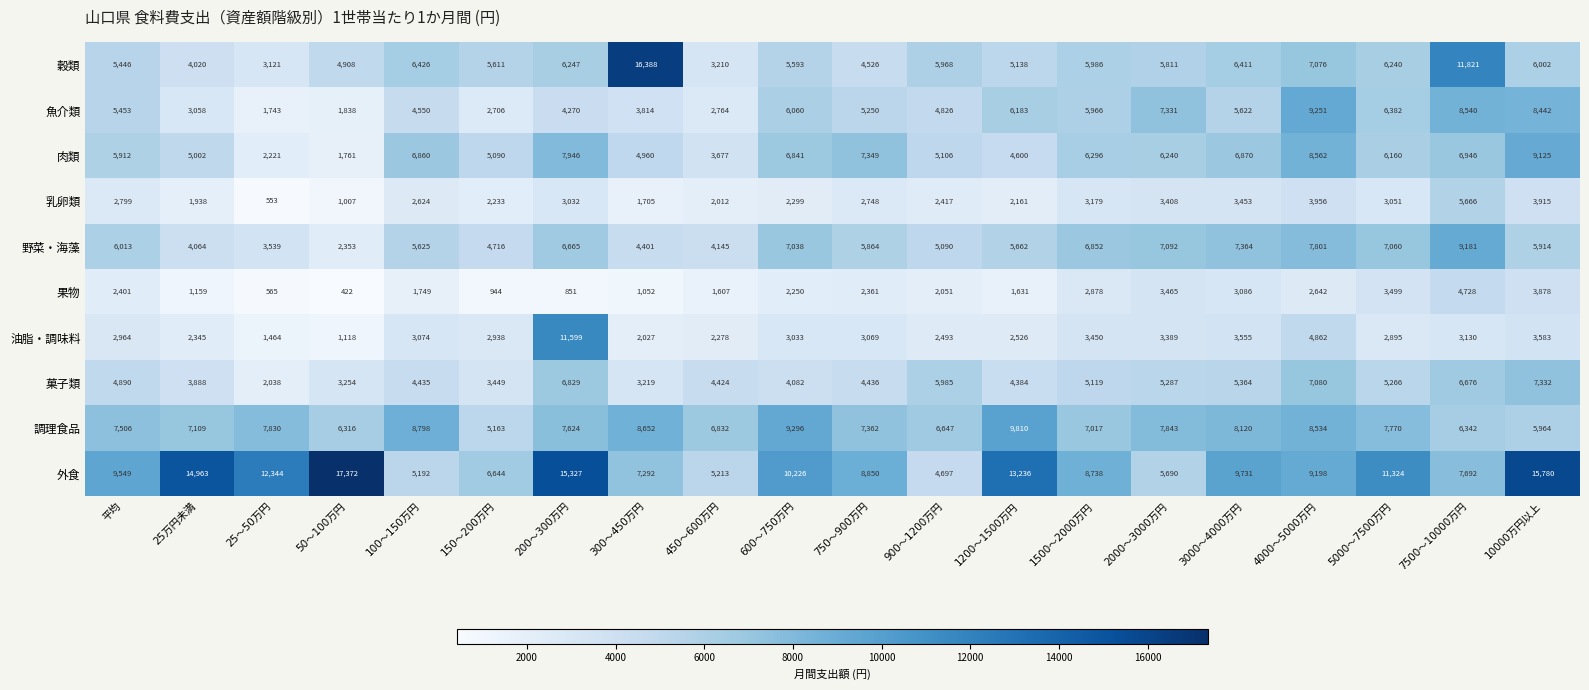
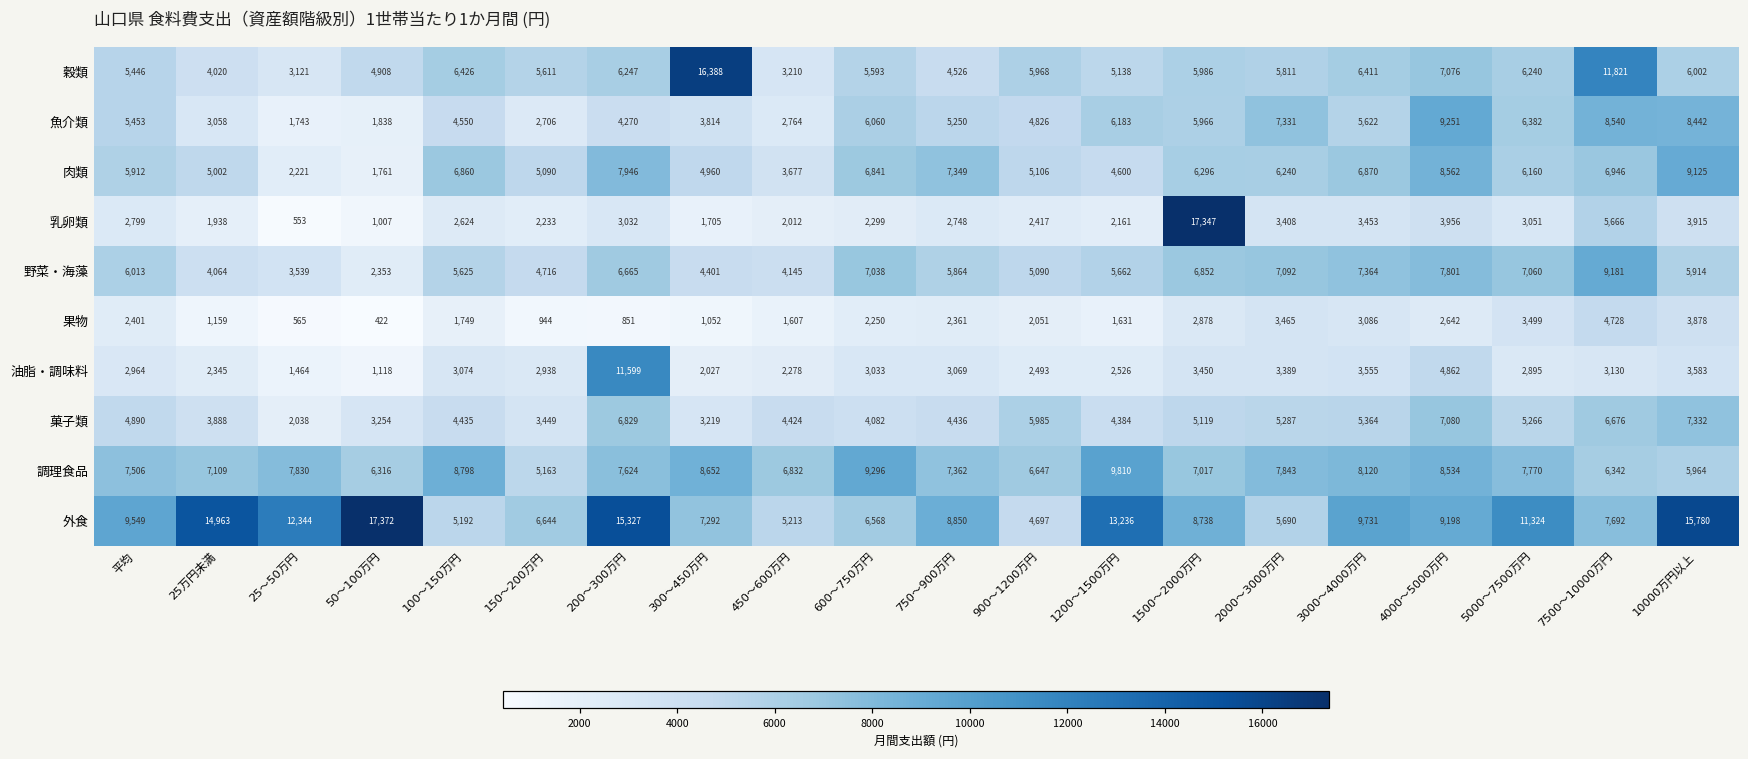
  {
    "穀類": {
      "平均": "5,446",
      "25万円未満": "4,020",
      "25～50万円": "3,121",
      "50～100万円": "4,908",
      "100～150万円": "6,426",
      "150～200万円": "5,611",
      "200～300万円": "6,247",
      "300～450万円": "16,388",
      "450～600万円": "3,210",
      "600～750万円": "5,593",
      "750～900万円": "4,526",
      "900～1200万円": "5,968",
      "1200～1500万円": "5,138",
      "1500～2000万円": "5,986",
      "2000～3000万円": "5,811",
      "3000～4000万円": "6,411",
      "4000～5000万円": "7,076",
      "5000～7500万円": "6,240",
      "7500～10000万円": "11,821",
      "10000万円以上": "6,002"
    },
    "魚介類": {
      "平均": "5,453",
      "25万円未満": "3,058",
      "25～50万円": "1,743",
      "50～100万円": "1,838",
      "100～150万円": "4,550",
      "150～200万円": "2,706",
      "200～300万円": "4,270",
      "300～450万円": "3,814",
      "450～600万円": "2,764",
      "600～750万円": "6,060",
      "750～900万円": "5,250",
      "900～1200万円": "4,826",
      "1200～1500万円": "6,183",
      "1500～2000万円": "5,966",
      "2000～3000万円": "7,331",
      "3000～4000万円": "5,622",
      "4000～5000万円": "9,251",
      "5000～7500万円": "6,382",
      "7500～10000万円": "8,540",
      "10000万円以上": "8,442"
    },
    "肉類": {
      "平均": "5,912",
      "25万円未満": "5,002",
      "25～50万円": "2,221",
      "50～100万円": "1,761",
      "100～150万円": "6,860",
      "150～200万円": "5,090",
      "200～300万円": "7,946",
      "300～450万円": "4,960",
      "450～600万円": "3,677",
      "600～750万円": "6,841",
      "750～900万円": "7,349",
      "900～1200万円": "5,106",
      "1200～1500万円": "4,600",
      "1500～2000万円": "6,296",
      "2000～3000万円": "6,240",
      "3000～4000万円": "6,870",
      "4000～5000万円": "8,562",
      "5000～7500万円": "6,160",
      "7500～10000万円": "6,946",
      "10000万円以上": "9,125"
    },
    "乳卵類": {
      "平均": "2,799",
      "25万円未満": "1,938",
      "25～50万円": "553",
      "50～100万円": "1,007",
      "100～150万円": "2,624",
      "150～200万円": "2,233",
      "200～300万円": "3,032",
      "300～450万円": "1,705",
      "450～600万円": "2,012",
      "600～750万円": "2,299",
      "750～900万円": "2,748",
      "900～1200万円": "2,417",
      "1200～1500万円": "2,161",
-     "1500～2000万円": "3,179",
+     "1500～2000万円": "17,347",
      "2000～3000万円": "3,408",
      "3000～4000万円": "3,453",
      "4000～5000万円": "3,956",
      "5000～7500万円": "3,051",
      "7500～10000万円": "5,666",
      "10000万円以上": "3,915"
    },
    "野菜・海藻": {
      "平均": "6,013",
      "25万円未満": "4,064",
      "25～50万円": "3,539",
      "50～100万円": "2,353",
      "100～150万円": "5,625",
      "150～200万円": "4,716",
      "200～300万円": "6,665",
      "300～450万円": "4,401",
      "450～600万円": "4,145",
      "600～750万円": "7,038",
      "750～900万円": "5,864",
      "900～1200万円": "5,090",
      "1200～1500万円": "5,662",
      "1500～2000万円": "6,852",
      "2000～3000万円": "7,092",
      "3000～4000万円": "7,364",
      "4000～5000万円": "7,801",
      "5000～7500万円": "7,060",
      "7500～10000万円": "9,181",
      "10000万円以上": "5,914"
    },
    "果物": {
      "平均": "2,401",
      "25万円未満": "1,159",
      "25～50万円": "565",
      "50～100万円": "422",
      "100～150万円": "1,749",
      "150～200万円": "944",
      "200～300万円": "851",
      "300～450万円": "1,052",
      "450～600万円": "1,607",
      "600～750万円": "2,250",
      "750～900万円": "2,361",
      "900～1200万円": "2,051",
      "1200～1500万円": "1,631",
      "1500～2000万円": "2,878",
      "2000～3000万円": "3,465",
      "3000～4000万円": "3,086",
      "4000～5000万円": "2,642",
      "5000～7500万円": "3,499",
      "7500～10000万円": "4,728",
      "10000万円以上": "3,878"
    },
    "油脂・調味料": {
      "平均": "2,964",
      "25万円未満": "2,345",
      "25～50万円": "1,464",
      "50～100万円": "1,118",
      "100～150万円": "3,074",
      "150～200万円": "2,938",
      "200～300万円": "11,599",
      "300～450万円": "2,027",
      "450～600万円": "2,278",
      "600～750万円": "3,033",
      "750～900万円": "3,069",
      "900～1200万円": "2,493",
      "1200～1500万円": "2,526",
      "1500～2000万円": "3,450",
      "2000～3000万円": "3,389",
      "3000～4000万円": "3,555",
      "4000～5000万円": "4,862",
      "5000～7500万円": "2,895",
      "7500～10000万円": "3,130",
      "10000万円以上": "3,583"
    },
    "菓子類": {
      "平均": "4,890",
      "25万円未満": "3,888",
      "25～50万円": "2,038",
      "50～100万円": "3,254",
      "100～150万円": "4,435",
      "150～200万円": "3,449",
      "200～300万円": "6,829",
      "300～450万円": "3,219",
      "450～600万円": "4,424",
      "600～750万円": "4,082",
      "750～900万円": "4,436",
      "900～1200万円": "5,985",
      "1200～1500万円": "4,384",
      "1500～2000万円": "5,119",
      "2000～3000万円": "5,287",
      "3000～4000万円": "5,364",
      "4000～5000万円": "7,080",
      "5000～7500万円": "5,266",
      "7500～10000万円": "6,676",
      "10000万円以上": "7,332"
    },
    "調理食品": {
      "平均": "7,506",
      "25万円未満": "7,109",
      "25～50万円": "7,830",
      "50～100万円": "6,316",
      "100～150万円": "8,798",
      "150～200万円": "5,163",
      "200～300万円": "7,624",
      "300～450万円": "8,652",
      "450～600万円": "6,832",
      "600～750万円": "9,296",
      "750～900万円": "7,362",
      "900～1200万円": "6,647",
      "1200～1500万円": "9,810",
      "1500～2000万円": "7,017",
      "2000～3000万円": "7,843",
      "3000～4000万円": "8,120",
      "4000～5000万円": "8,534",
      "5000～7500万円": "7,770",
      "7500～10000万円": "6,342",
      "10000万円以上": "5,964"
    },
    "外食": {
      "平均": "9,549",
      "25万円未満": "14,963",
      "25～50万円": "12,344",
      "50～100万円": "17,372",
      "100～150万円": "5,192",
      "150～200万円": "6,644",
      "200～300万円": "15,327",
      "300～450万円": "7,292",
      "450～600万円": "5,213",
-     "600～750万円": "10,226",
+     "600～750万円": "6,568",
      "750～900万円": "8,850",
      "900～1200万円": "4,697",
      "1200～1500万円": "13,236",
      "1500～2000万円": "8,738",
      "2000～3000万円": "5,690",
      "3000～4000万円": "9,731",
      "4000～5000万円": "9,198",
      "5000～7500万円": "11,324",
      "7500～10000万円": "7,692",
      "10000万円以上": "15,780"
    }
  }
